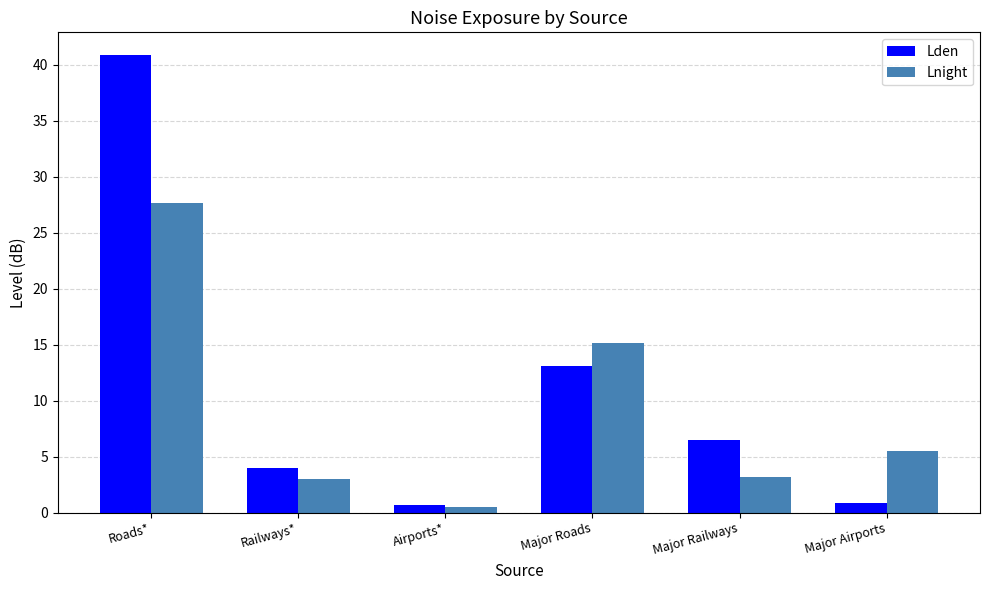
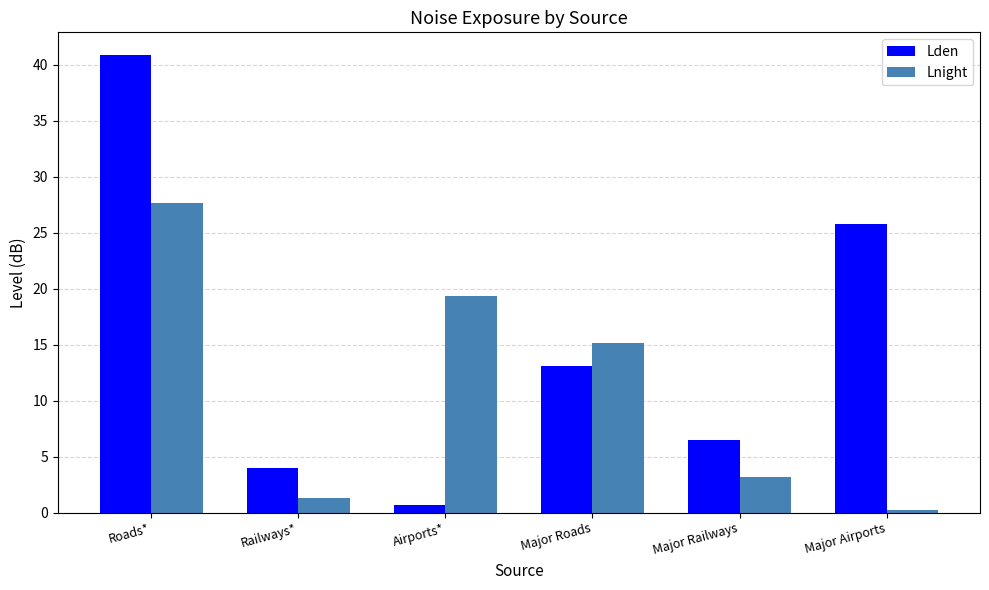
  {
    "Lden": {
      "Roads*": 40.8,
      "Railways*": 4.0,
      "Airports*": 0.7,
      "Major Roads": 13.1,
      "Major Railways": 6.5,
-     "Major Airports": 0.8
+     "Major Airports": 25.8
    },
    "Lnight": {
      "Roads*": 27.6,
-     "Railways*": 3.0,
-     "Airports*": 0.5,
+     "Railways*": 1.3,
+     "Airports*": 19.4,
      "Major Roads": 15.1,
      "Major Railways": 3.2,
-     "Major Airports": 5.5
+     "Major Airports": 0.2
    }
  }
